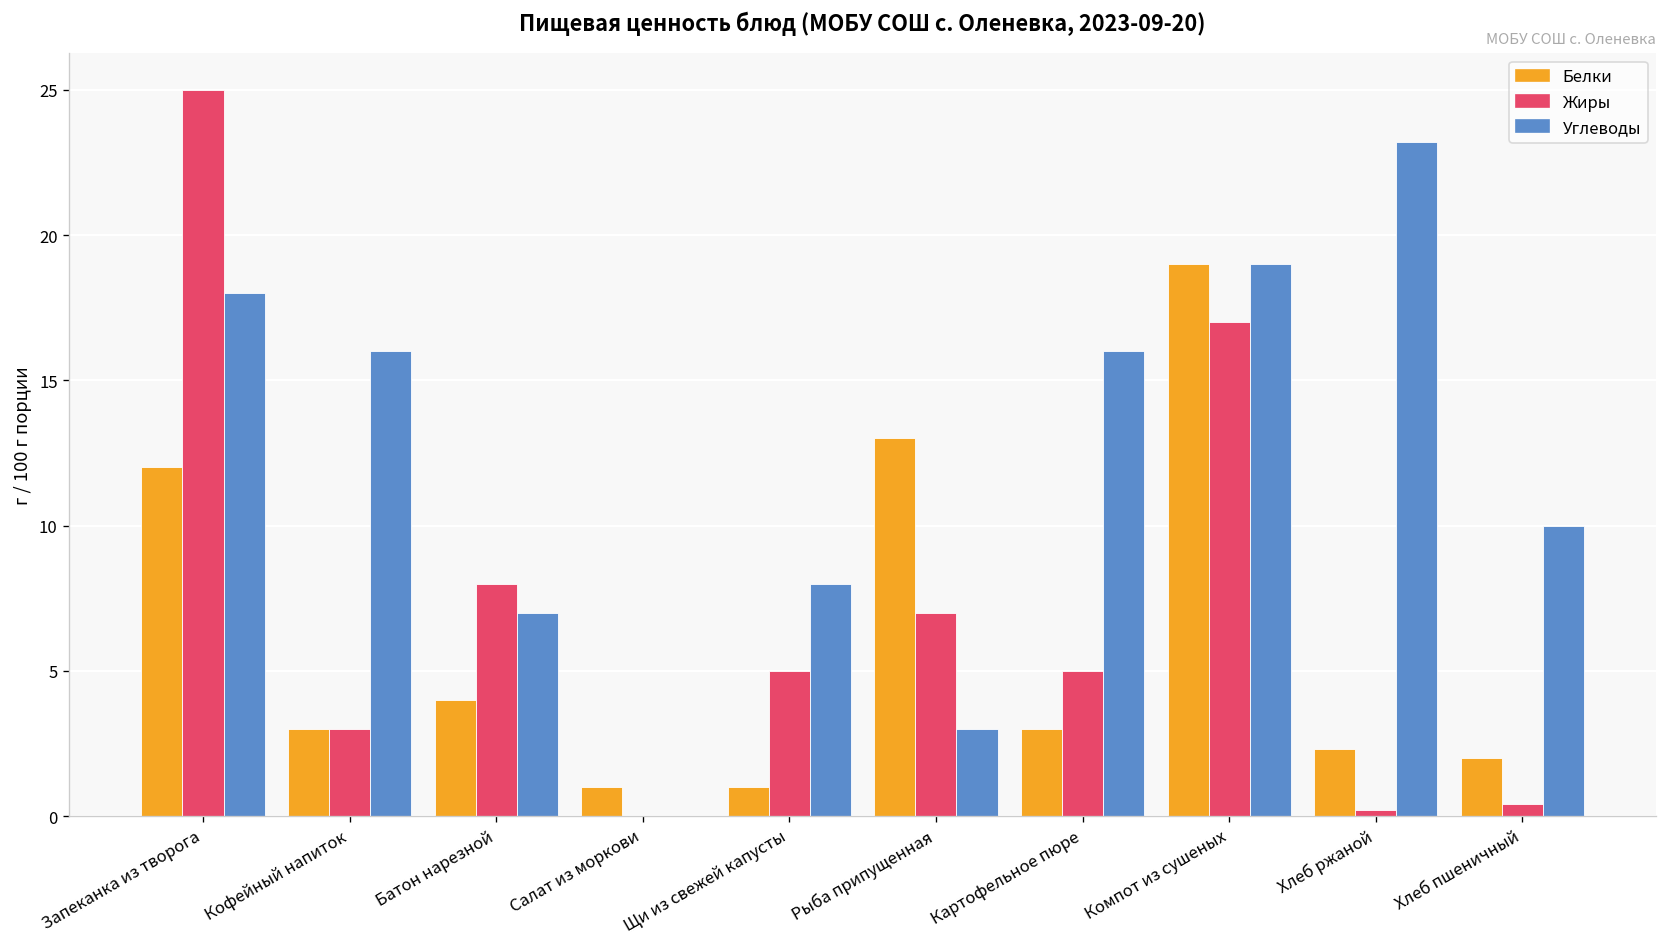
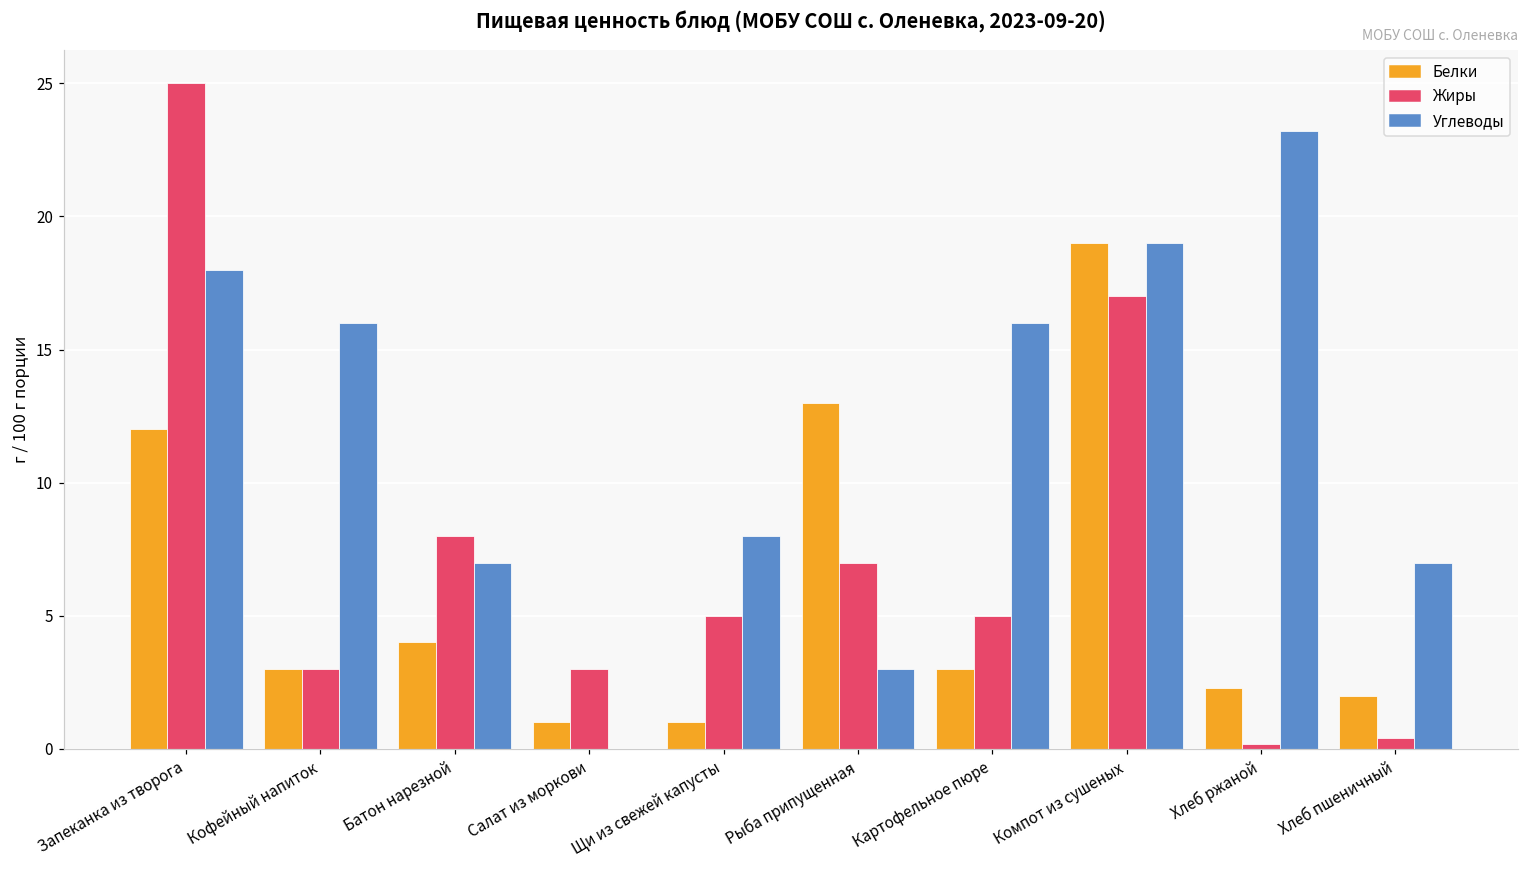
  {
    "Белки": {
      "Запеканка из творога": 12,
      "Кофейный напиток": 3,
      "Батон нарезной": 4,
      "Салат из моркови": 1,
      "Щи из свежей капусты": 1,
      "Рыба припущенная": 13,
      "Картофельное пюре": 3,
      "Компот из сушеных": 19,
      "Хлеб ржаной": 2.3,
      "Хлеб пшеничный": 2
    },
    "Жиры": {
      "Запеканка из творога": 25,
      "Кофейный напиток": 3,
      "Батон нарезной": 8,
-     "Салат из моркови": 0,
+     "Салат из моркови": 3,
      "Щи из свежей капусты": 5,
      "Рыба припущенная": 7,
      "Картофельное пюре": 5,
      "Компот из сушеных": 17,
      "Хлеб ржаной": 0.2,
      "Хлеб пшеничный": 0.4
    },
    "Углеводы": {
      "Запеканка из творога": 18,
      "Кофейный напиток": 16,
      "Батон нарезной": 7,
      "Салат из моркови": 0,
      "Щи из свежей капусты": 8,
      "Рыба припущенная": 3,
      "Картофельное пюре": 16,
      "Компот из сушеных": 19,
      "Хлеб ржаной": 23.2,
-     "Хлеб пшеничный": 10
+     "Хлеб пшеничный": 7
    }
  }
